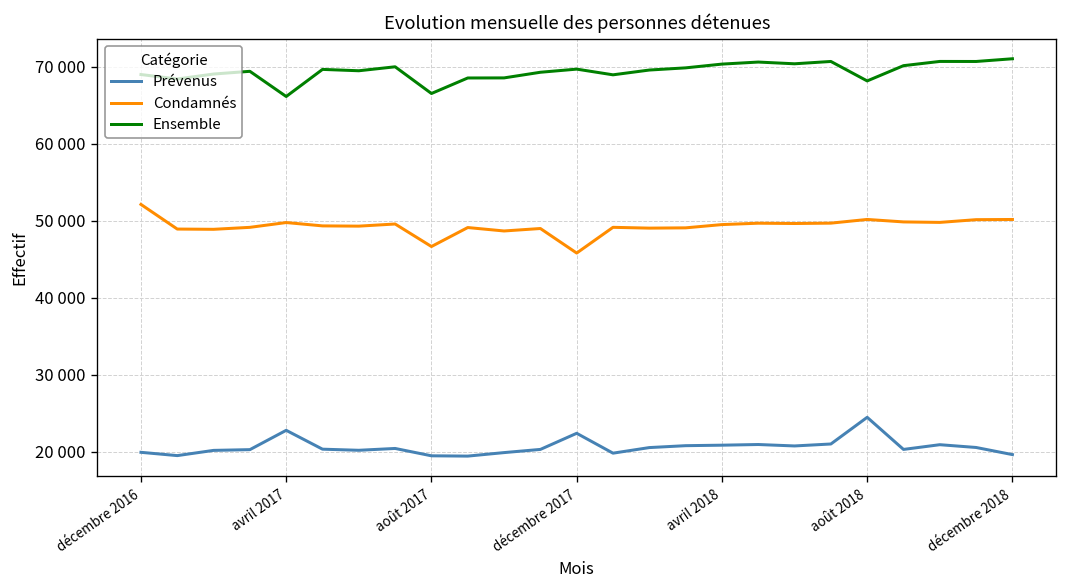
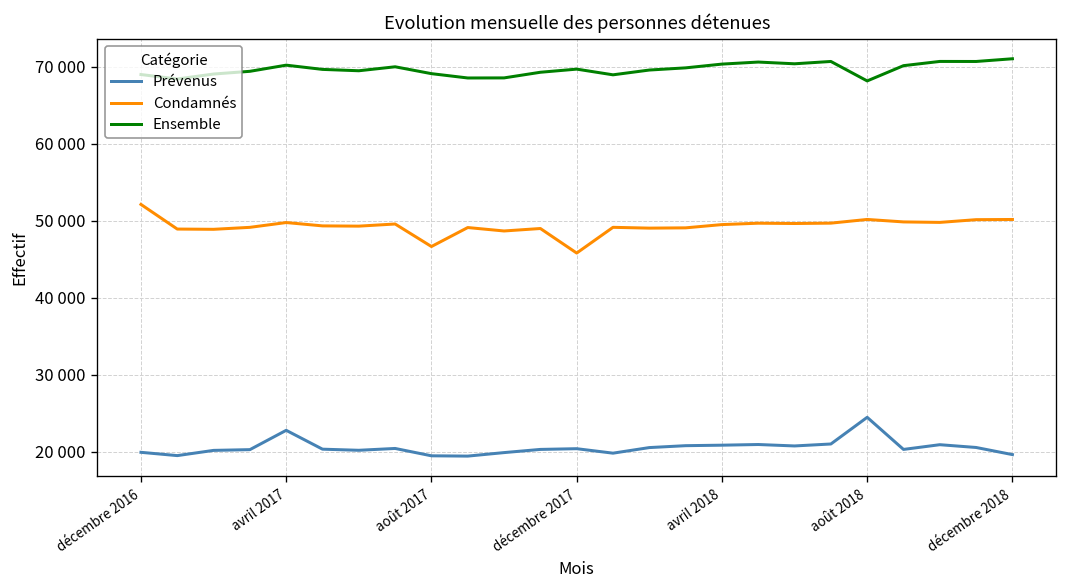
  {
    "Prévenus": {
      "décembre 2016": 20000,
      "avril 2017": 23000,
      "août 2017": 19000,
-     "décembre 2017": 22000,
+     "décembre 2017": 20000,
      "avril 2018": 21000,
      "août 2018": 24000,
      "décembre 2018": 20000
    },
    "Condamnés": {
      "décembre 2016": 52000,
      "avril 2017": 50000,
      "août 2017": 47000,
      "décembre 2017": 46000,
      "avril 2018": 50000,
      "août 2018": 50000,
      "décembre 2018": 50000
    },
    "Ensemble": {
-     "avril 2017": 66000,
-     "août 2017": 67000,
+     "avril 2017": 70000,
+     "août 2017": 69000,
      "décembre 2017": 70000,
      "avril 2018": 70000,
      "août 2018": 68000,
      "décembre 2018": 71000
    }
  }
